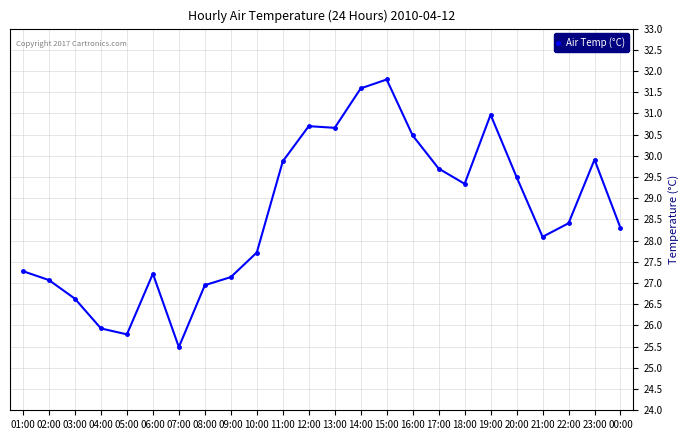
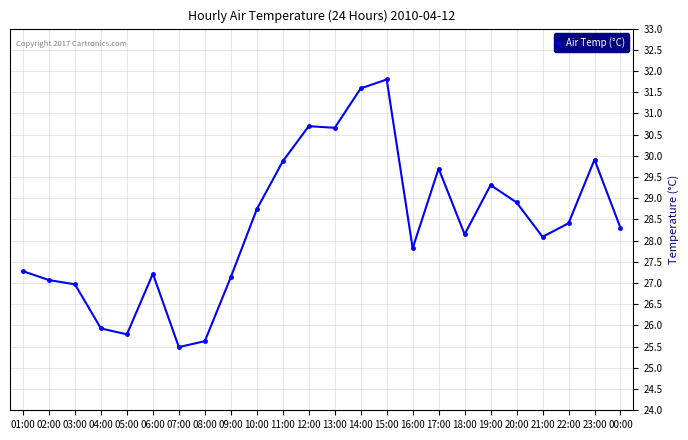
  {
    "01:00": 27.3,
    "02:00": 27.1,
-   "03:00": 26.6,
+   "03:00": 27.0,
    "04:00": 25.9,
    "05:00": 25.8,
    "06:00": 27.2,
    "07:00": 25.5,
-   "08:00": 27.0,
+   "08:00": 25.6,
    "09:00": 27.1,
-   "10:00": 27.7,
+   "10:00": 28.7,
    "11:00": 29.9,
    "12:00": 30.7,
    "13:00": 30.7,
    "14:00": 31.6,
    "15:00": 31.8,
-   "16:00": 30.5,
+   "16:00": 27.8,
    "17:00": 29.7,
-   "18:00": 29.3,
-   "19:00": 31.0,
-   "20:00": 29.5,
+   "18:00": 28.2,
+   "19:00": 29.3,
+   "20:00": 28.9,
    "21:00": 28.1,
    "22:00": 28.4,
    "23:00": 29.9,
    "00:00": 28.3
  }
